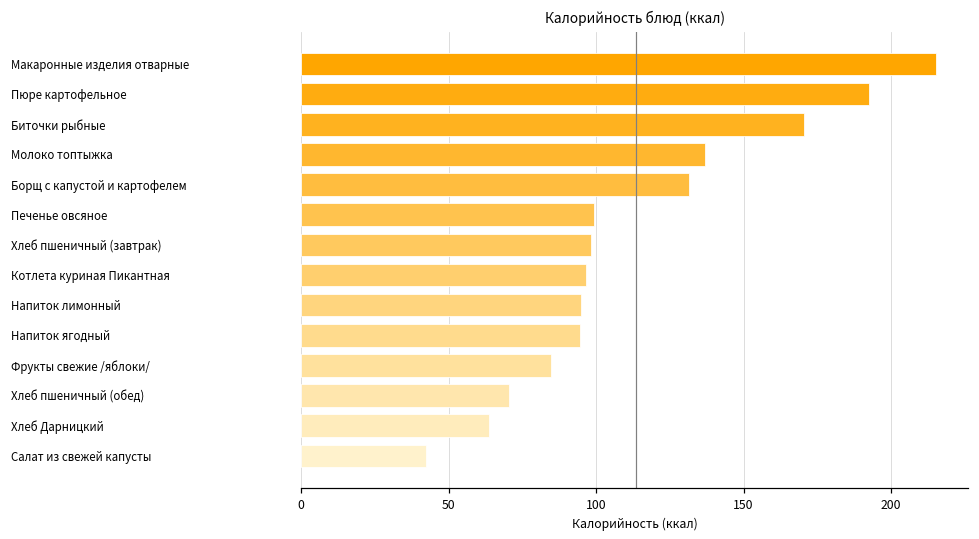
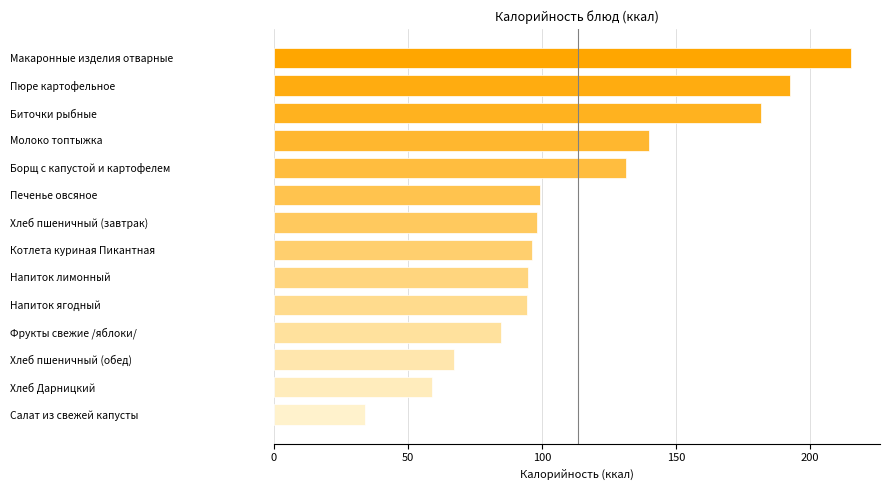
  {
    "Макаронные изделия отварные": 215,
    "Пюре картофельное": 193,
-   "Биточки рыбные": 170,
-   "Молоко топтыжка": 137,
+   "Биточки рыбные": 182,
+   "Молоко топтыжка": 140,
    "Борщ с капустой и картофелем": 131,
    "Печенье овсяное": 99,
    "Хлеб пшеничный (завтрак)": 98,
    "Котлета куриная Пикантная": 96,
    "Напиток лимонный": 95,
    "Напиток ягодный": 95,
    "Фрукты свежие /яблоки/": 85,
-   "Хлеб пшеничный (обед)": 70,
-   "Хлеб Дарницкий": 64,
-   "Салат из свежей капусты": 42
+   "Хлеб пшеничный (обед)": 67,
+   "Хлеб Дарницкий": 59,
+   "Салат из свежей капусты": 34
  }
